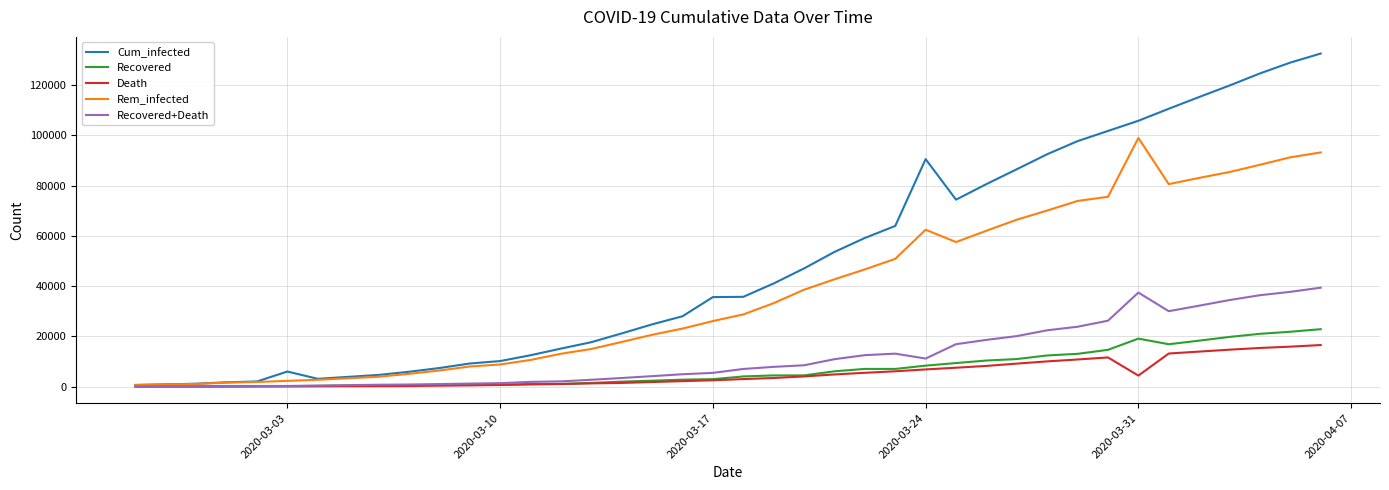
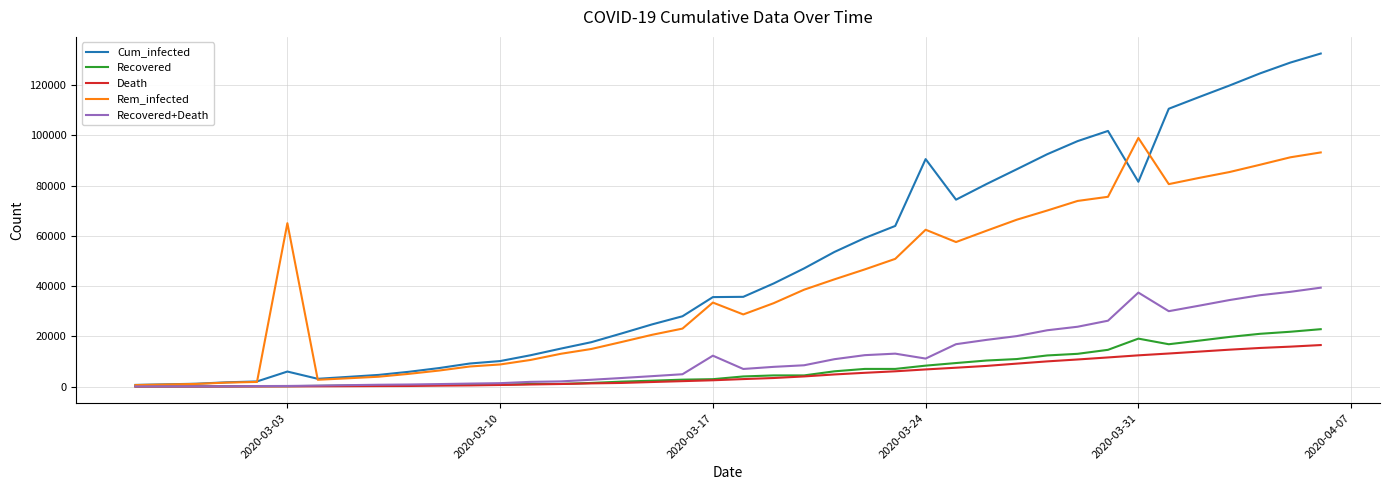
  {
    "Cum_infected": {
      "2020-03-03": 6000,
      "2020-03-10": 10000,
      "2020-03-17": 36000,
      "2020-03-24": 91000,
-     "2020-03-31": 106000
+     "2020-03-31": 82000
    },
    "Recovered": {
      "2020-03-24": 8000,
      "2020-03-31": 19000
    },
    "Death": {
      "2020-03-24": 7000,
-     "2020-03-31": 4000
+     "2020-03-31": 12000
    },
    "Rem_infected": {
-     "2020-03-03": 2000,
+     "2020-03-03": 65000,
      "2020-03-10": 9000,
-     "2020-03-17": 26000,
+     "2020-03-17": 33000,
      "2020-03-24": 62000,
      "2020-03-31": 99000
    },
    "Recovered+Death": {
-     "2020-03-17": 5000,
+     "2020-03-17": 12000,
      "2020-03-24": 11000,
      "2020-03-31": 37000
    }
  }
